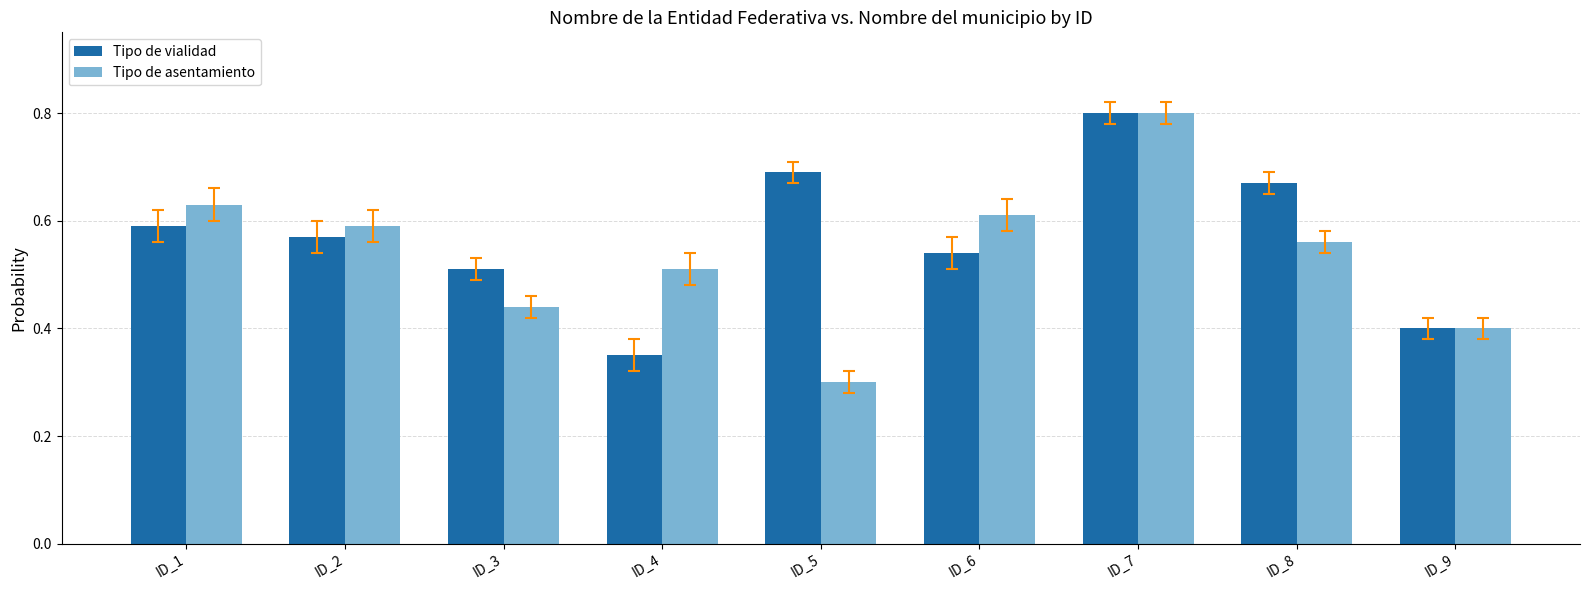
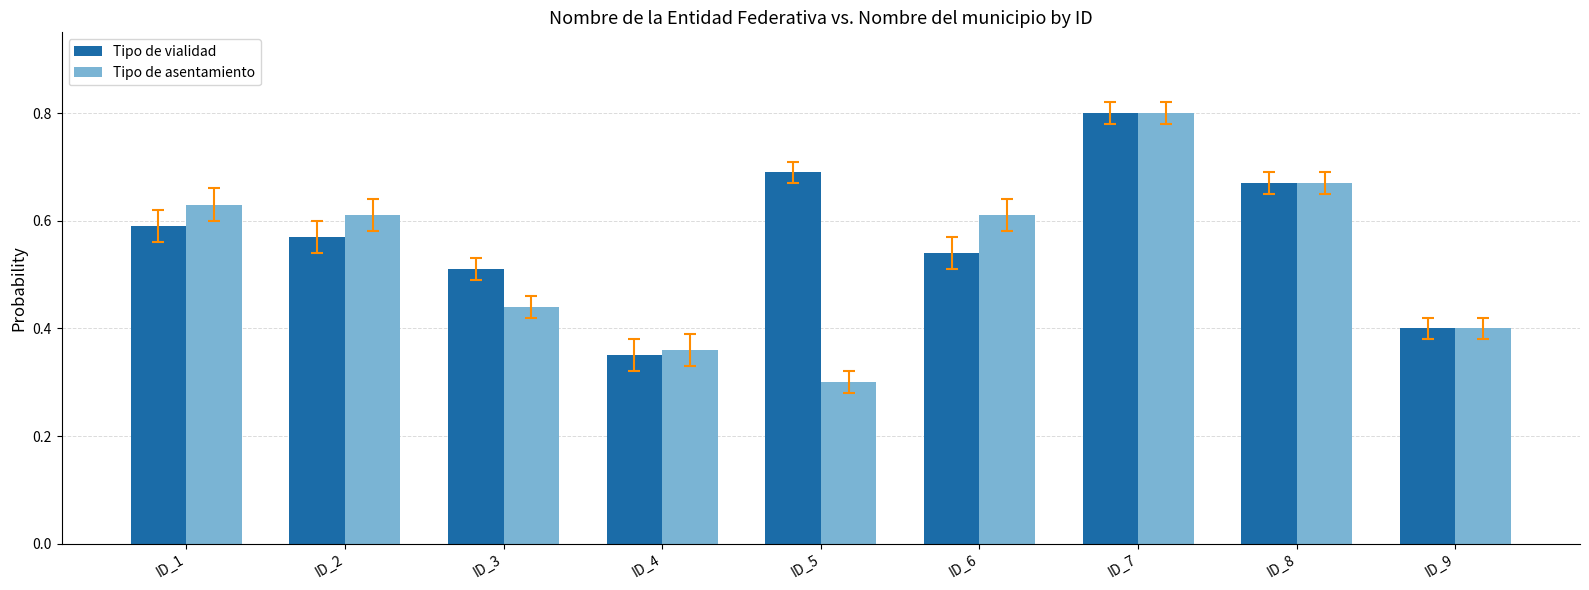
  {
    "Tipo de asentamiento": {
      "ID_1": 0.63,
-     "ID_2": 0.59,
+     "ID_2": 0.61,
      "ID_3": 0.44,
-     "ID_4": 0.51,
+     "ID_4": 0.36,
      "ID_5": 0.30,
      "ID_6": 0.61,
      "ID_7": 0.80,
-     "ID_8": 0.56,
+     "ID_8": 0.67,
      "ID_9": 0.40
    }
  }
